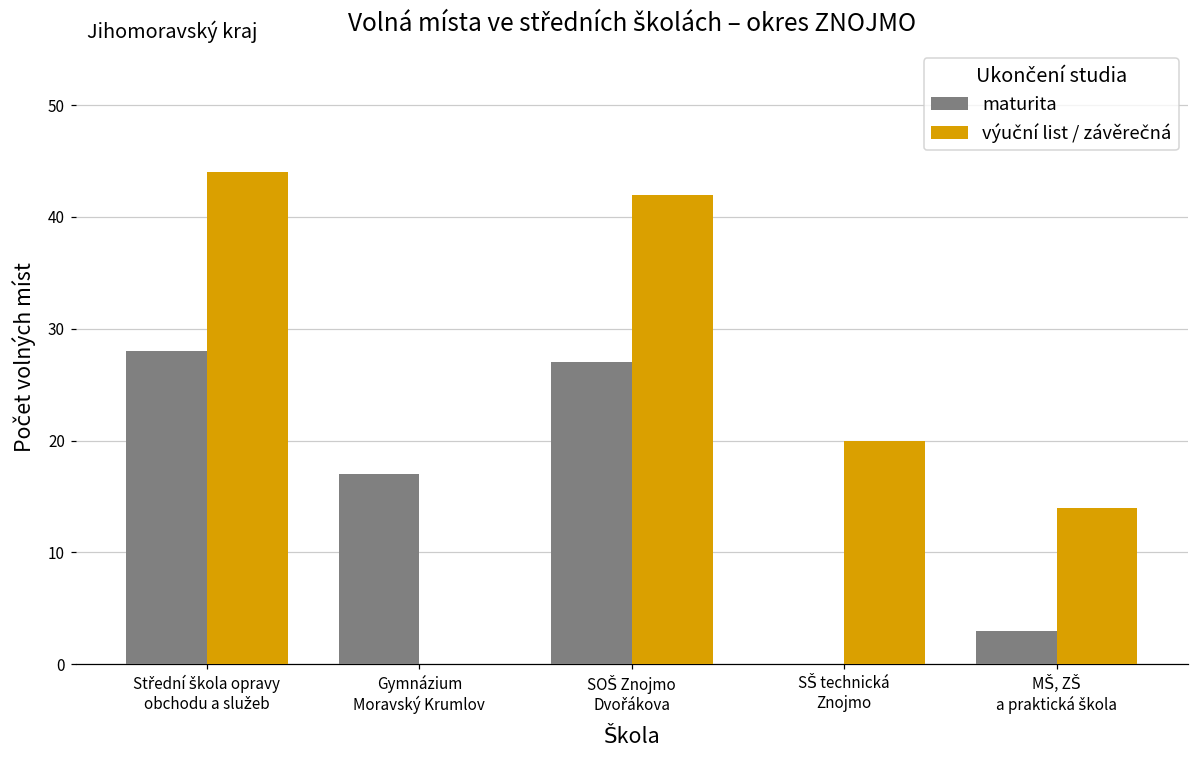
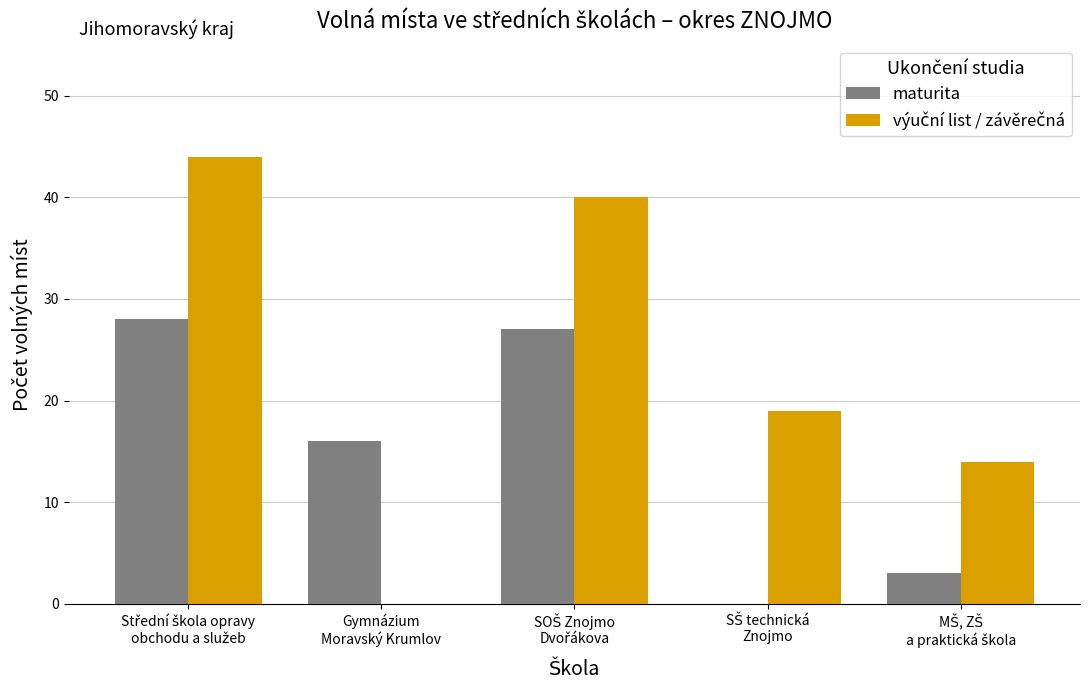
  {
    "maturita": {
      "Střední škola opravy obchodu a služeb": 28,
-     "Gymnázium Moravský Krumlov": 17,
+     "Gymnázium Moravský Krumlov": 16,
      "SOŠ Znojmo Dvořákova": 27,
      "SŠ technická Znojmo": 0,
      "MŠ, ZŠ a praktická škola": 3
    },
    "výuční list / závěrečná": {
      "Střední škola opravy obchodu a služeb": 44,
      "Gymnázium Moravský Krumlov": 0,
-     "SOŠ Znojmo Dvořákova": 42,
-     "SŠ technická Znojmo": 20,
+     "SOŠ Znojmo Dvořákova": 40,
+     "SŠ technická Znojmo": 19,
      "MŠ, ZŠ a praktická škola": 14
    }
  }
